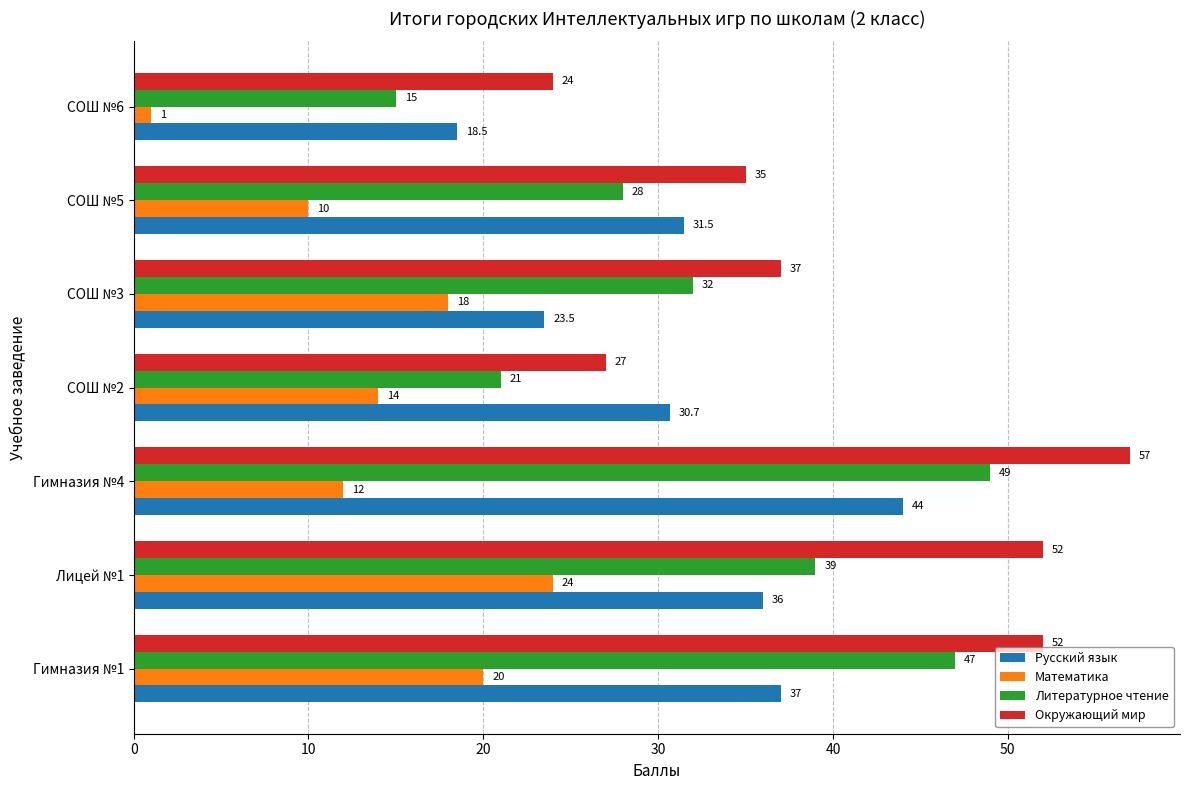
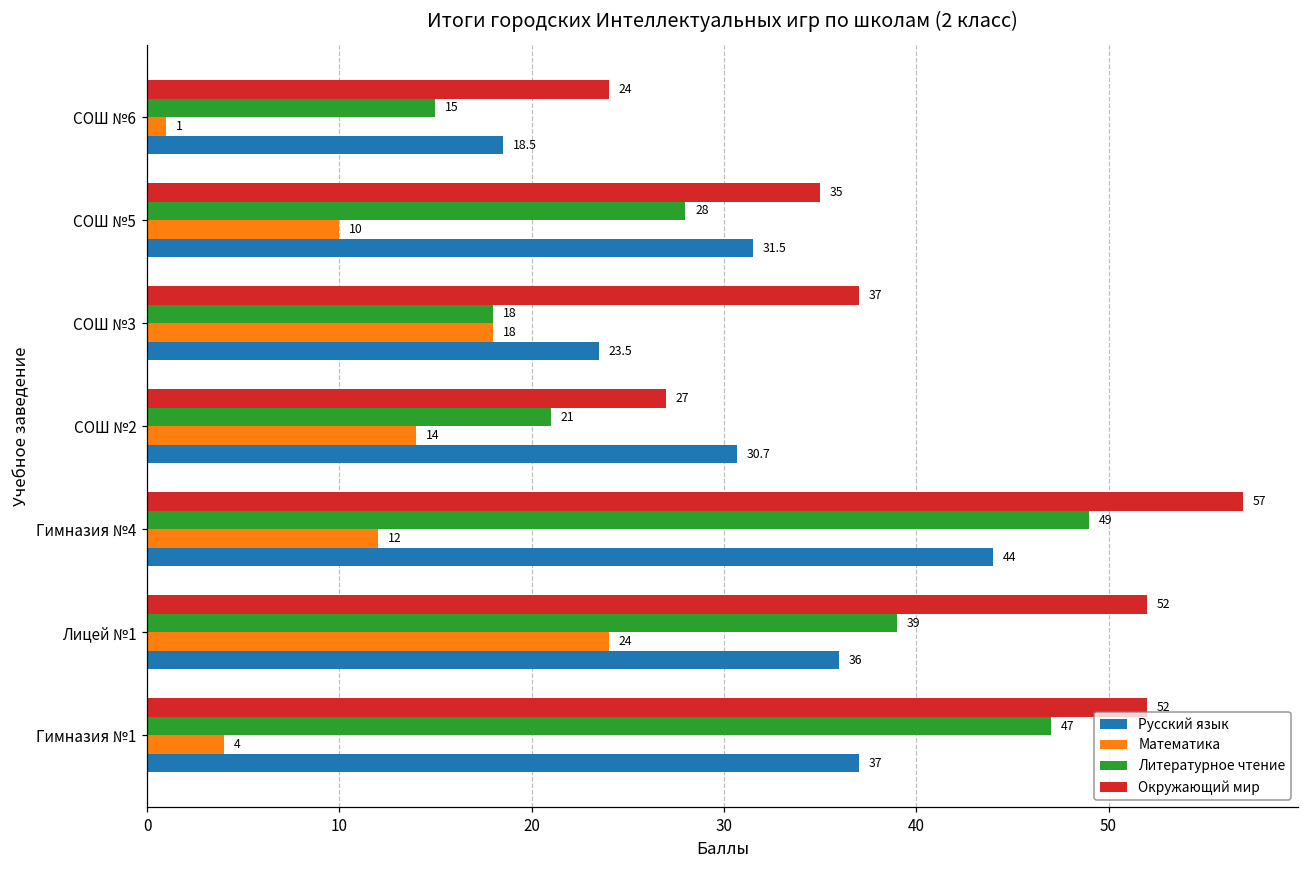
  {
    "Русский язык": {
      "СОШ №6": 18.5,
      "СОШ №5": 31.5,
      "СОШ №3": 23.5,
      "СОШ №2": 30.7,
      "Гимназия №4": 44,
      "Лицей №1": 36,
      "Гимназия №1": 37
    },
    "Математика": {
      "СОШ №6": 1,
      "СОШ №5": 10,
      "СОШ №3": 18,
      "СОШ №2": 14,
      "Гимназия №4": 12,
      "Лицей №1": 24,
-     "Гимназия №1": 20
+     "Гимназия №1": 4
    },
    "Литературное чтение": {
      "СОШ №6": 15,
      "СОШ №5": 28,
-     "СОШ №3": 32,
+     "СОШ №3": 18,
      "СОШ №2": 21,
      "Гимназия №4": 49,
      "Лицей №1": 39,
      "Гимназия №1": 47
    },
    "Окружающий мир": {
      "СОШ №6": 24,
      "СОШ №5": 35,
      "СОШ №3": 37,
      "СОШ №2": 27,
      "Гимназия №4": 57,
      "Лицей №1": 52
    }
  }
